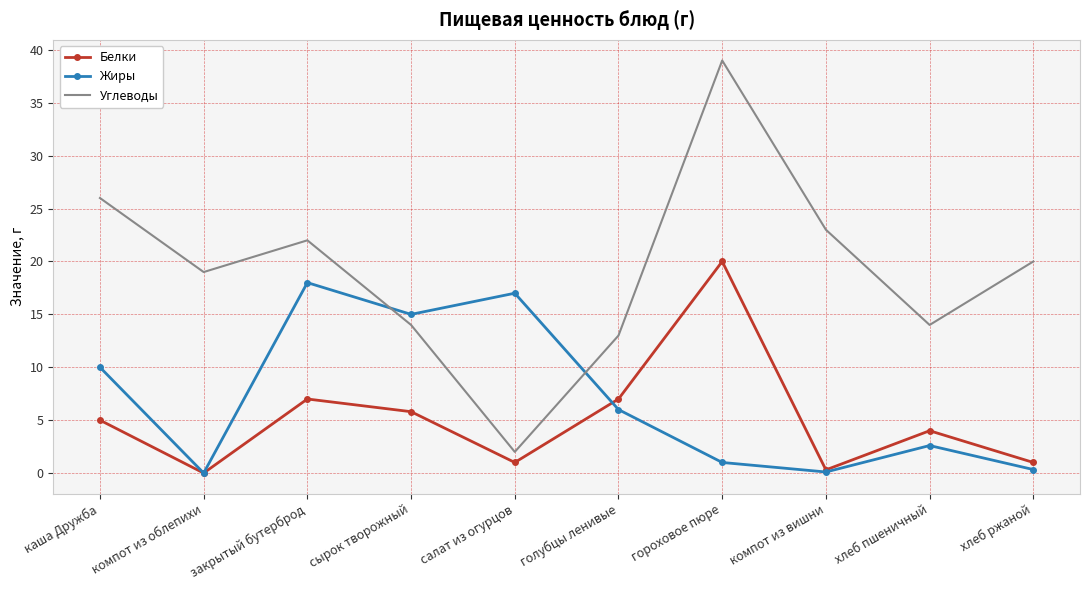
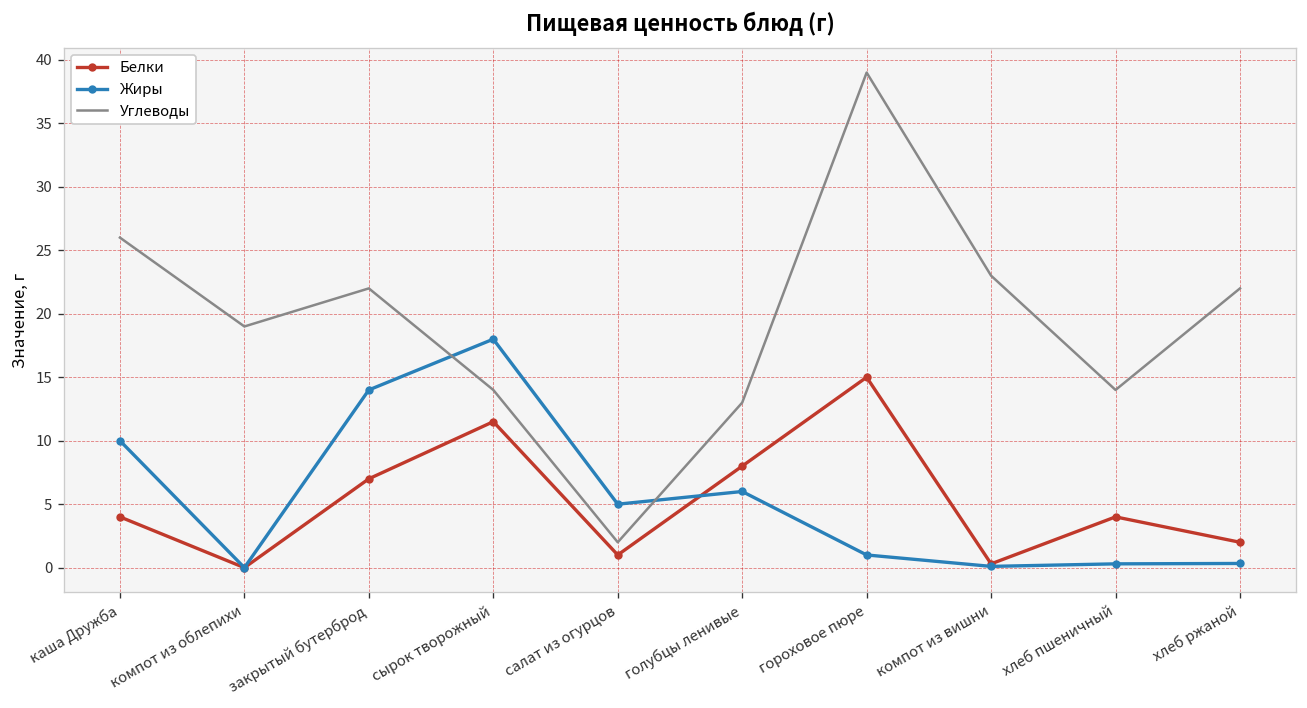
  {
    "Белки": {
-     "каша Дружба": 5,
+     "каша Дружба": 4,
      "закрытый бутерброд": 7.0,
-     "сырок творожный": 5.8,
+     "сырок творожный": 11.5,
      "салат из огурцов": 1.0,
-     "голубцы ленивые": 7,
-     "гороховое пюре": 20,
+     "голубцы ленивые": 8,
+     "гороховое пюре": 15,
      "хлеб пшеничный": 4.0,
-     "хлеб ржаной": 1
+     "хлеб ржаной": 2
    },
    "Жиры": {
      "каша Дружба": 10.0,
-     "закрытый бутерброд": 18,
-     "сырок творожный": 15,
-     "салат из огурцов": 17,
+     "закрытый бутерброд": 14,
+     "сырок творожный": 18,
+     "салат из огурцов": 5,
      "голубцы ленивые": 6.0,
      "гороховое пюре": 1.0,
-     "хлеб пшеничный": 2.6,
+     "хлеб пшеничный": 0.3,
      "хлеб ржаной": 0.3
    },
    "Углеводы": {
      "каша Дружба": 26,
      "компот из облепихи": 19,
      "закрытый бутерброд": 22,
      "сырок творожный": 14,
      "салат из огурцов": 2,
      "голубцы ленивые": 13,
      "гороховое пюре": 39,
      "компот из вишни": 23,
      "хлеб пшеничный": 14,
-     "хлеб ржаной": 20
+     "хлеб ржаной": 22
    }
  }
